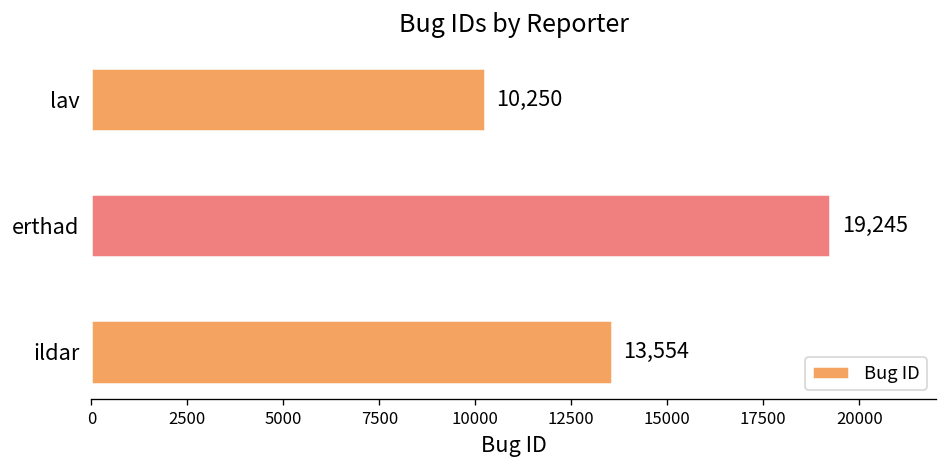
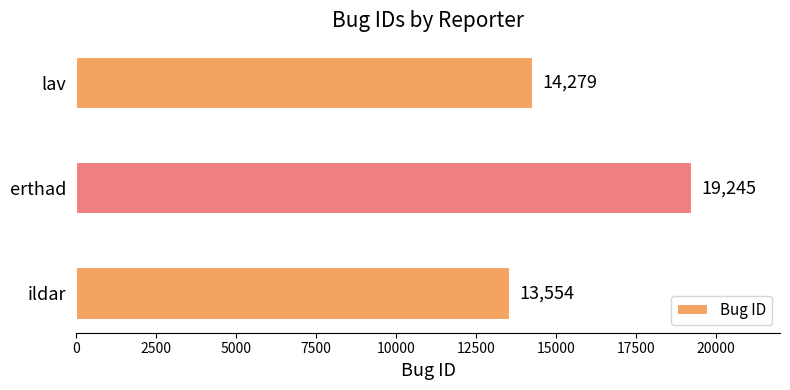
  {
-   "lav": "10,250",
+   "lav": "14,279",
    "erthad": "19,245",
    "ildar": "13,554"
  }
